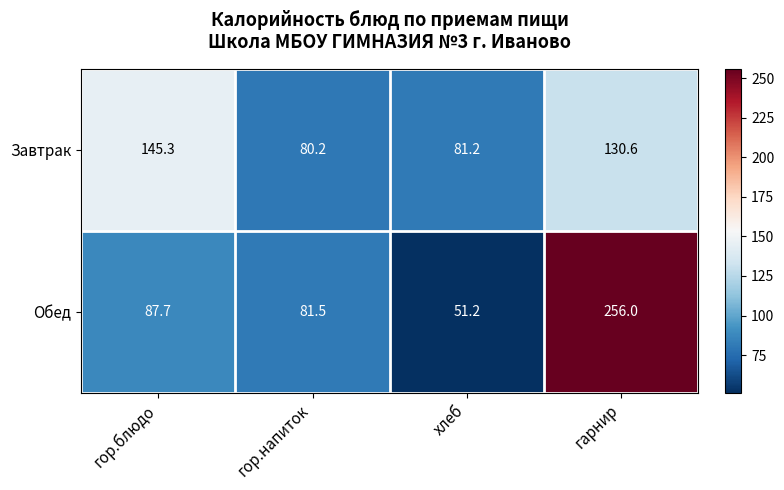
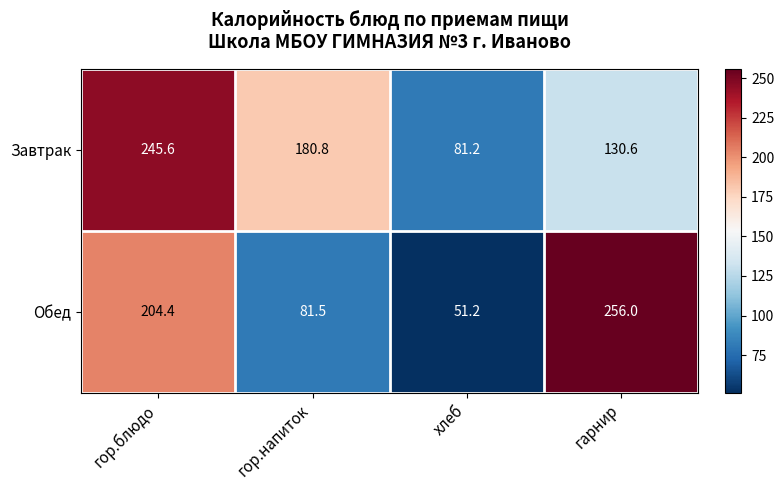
  {
    "Завтрак": {
-     "гор.блюдо": 145.3,
-     "гор.напиток": 80.2,
+     "гор.блюдо": 245.6,
+     "гор.напиток": 180.8,
      "хлеб": 81.2,
      "гарнир": 130.6
    },
    "Обед": {
-     "гор.блюдо": 87.7,
+     "гор.блюдо": 204.4,
      "гор.напиток": 81.5,
      "хлеб": 51.2,
      "гарнир": 256.0
    }
  }
